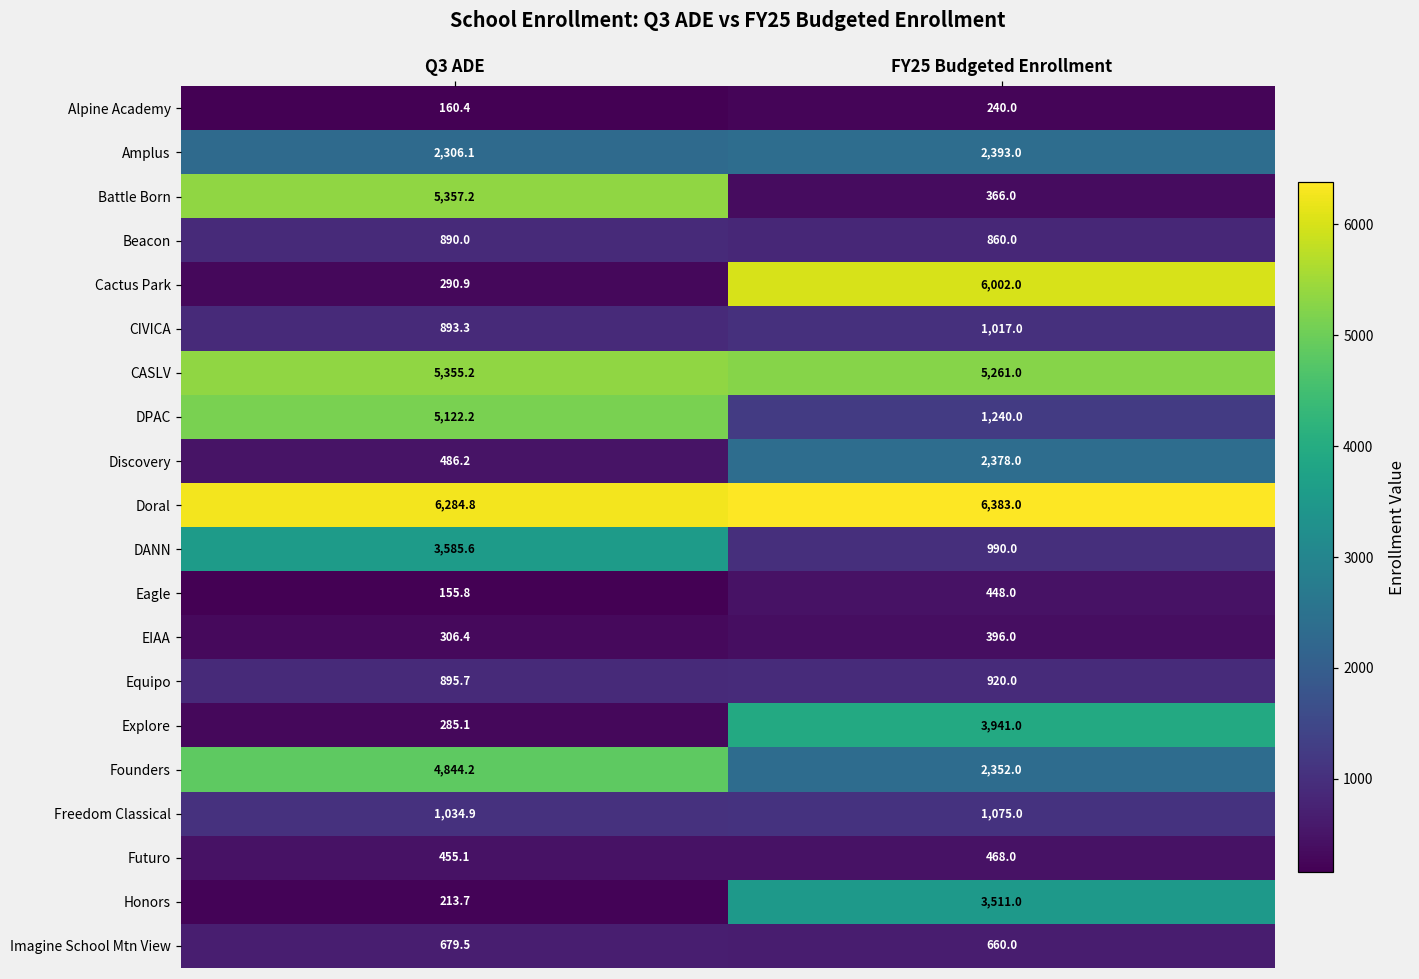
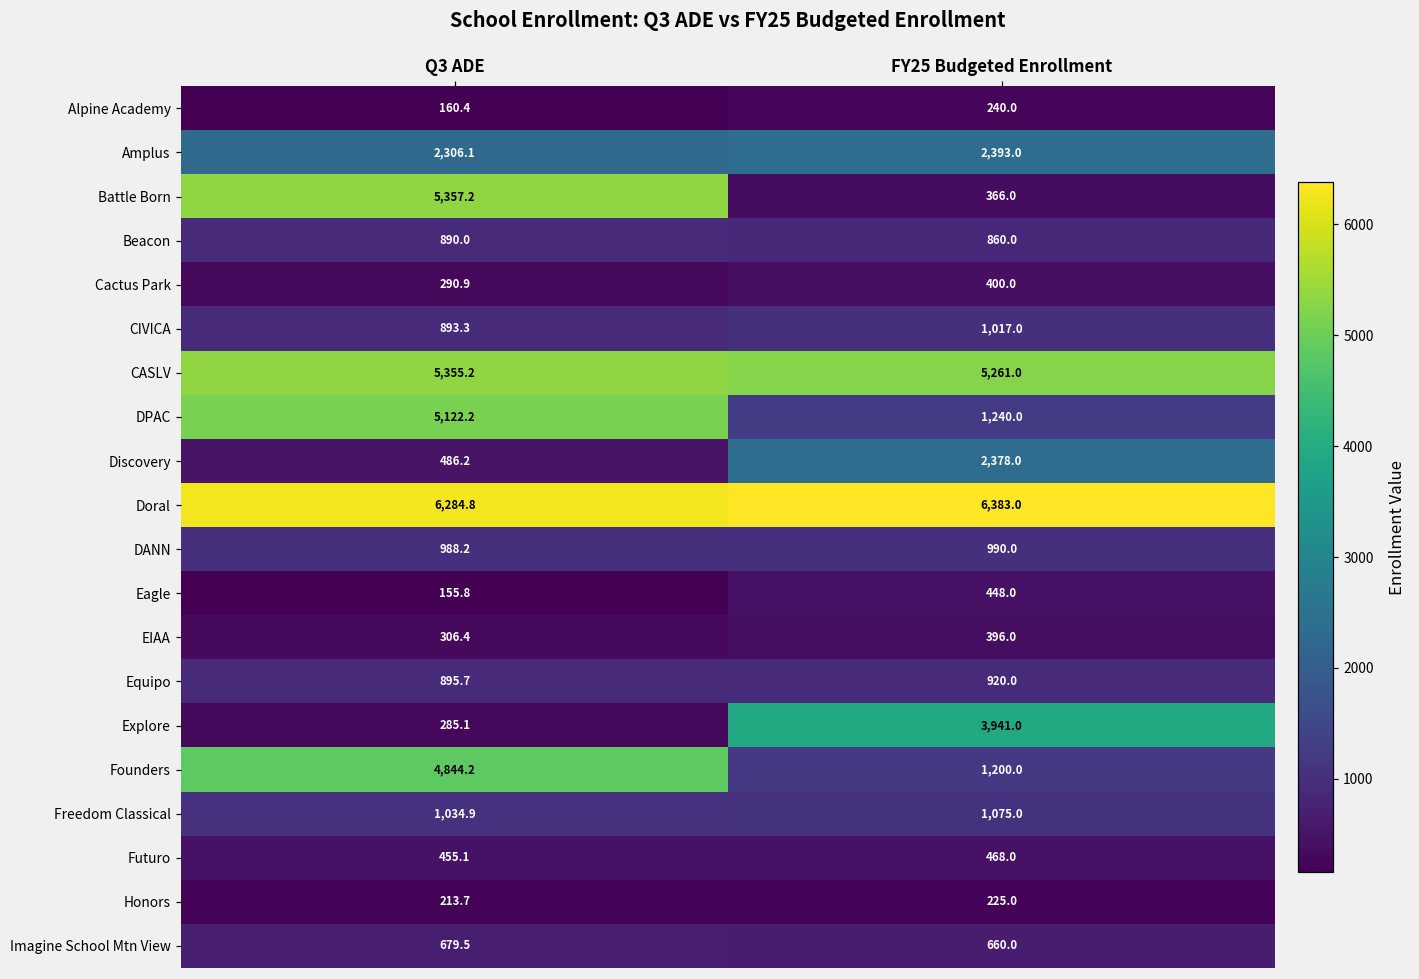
  {
    "Alpine Academy": {
      "Q3 ADE": "160.4",
      "FY25 Budgeted Enrollment": "240.0"
    },
    "Amplus": {
      "Q3 ADE": "2,306.1",
      "FY25 Budgeted Enrollment": "2,393.0"
    },
    "Battle Born": {
      "Q3 ADE": "5,357.2",
      "FY25 Budgeted Enrollment": "366.0"
    },
    "Beacon": {
      "Q3 ADE": "890.0",
      "FY25 Budgeted Enrollment": "860.0"
    },
    "Cactus Park": {
      "Q3 ADE": "290.9",
-     "FY25 Budgeted Enrollment": "6,002.0"
+     "FY25 Budgeted Enrollment": "400.0"
    },
    "CIVICA": {
      "Q3 ADE": "893.3",
      "FY25 Budgeted Enrollment": "1,017.0"
    },
    "CASLV": {
      "Q3 ADE": "5,355.2",
      "FY25 Budgeted Enrollment": "5,261.0"
    },
    "DPAC": {
      "Q3 ADE": "5,122.2",
      "FY25 Budgeted Enrollment": "1,240.0"
    },
    "Discovery": {
      "Q3 ADE": "486.2",
      "FY25 Budgeted Enrollment": "2,378.0"
    },
    "Doral": {
      "Q3 ADE": "6,284.8",
      "FY25 Budgeted Enrollment": "6,383.0"
    },
    "DANN": {
-     "Q3 ADE": "3,585.6",
+     "Q3 ADE": "988.2",
      "FY25 Budgeted Enrollment": "990.0"
    },
    "Eagle": {
      "Q3 ADE": "155.8",
      "FY25 Budgeted Enrollment": "448.0"
    },
    "EIAA": {
      "Q3 ADE": "306.4",
      "FY25 Budgeted Enrollment": "396.0"
    },
    "Equipo": {
      "Q3 ADE": "895.7",
      "FY25 Budgeted Enrollment": "920.0"
    },
    "Explore": {
      "Q3 ADE": "285.1",
      "FY25 Budgeted Enrollment": "3,941.0"
    },
    "Founders": {
      "Q3 ADE": "4,844.2",
-     "FY25 Budgeted Enrollment": "2,352.0"
+     "FY25 Budgeted Enrollment": "1,200.0"
    },
    "Freedom Classical": {
      "Q3 ADE": "1,034.9",
      "FY25 Budgeted Enrollment": "1,075.0"
    },
    "Futuro": {
      "Q3 ADE": "455.1",
      "FY25 Budgeted Enrollment": "468.0"
    },
    "Honors": {
      "Q3 ADE": "213.7",
-     "FY25 Budgeted Enrollment": "3,511.0"
+     "FY25 Budgeted Enrollment": "225.0"
    },
    "Imagine School Mtn View": {
      "Q3 ADE": "679.5",
      "FY25 Budgeted Enrollment": "660.0"
    }
  }
